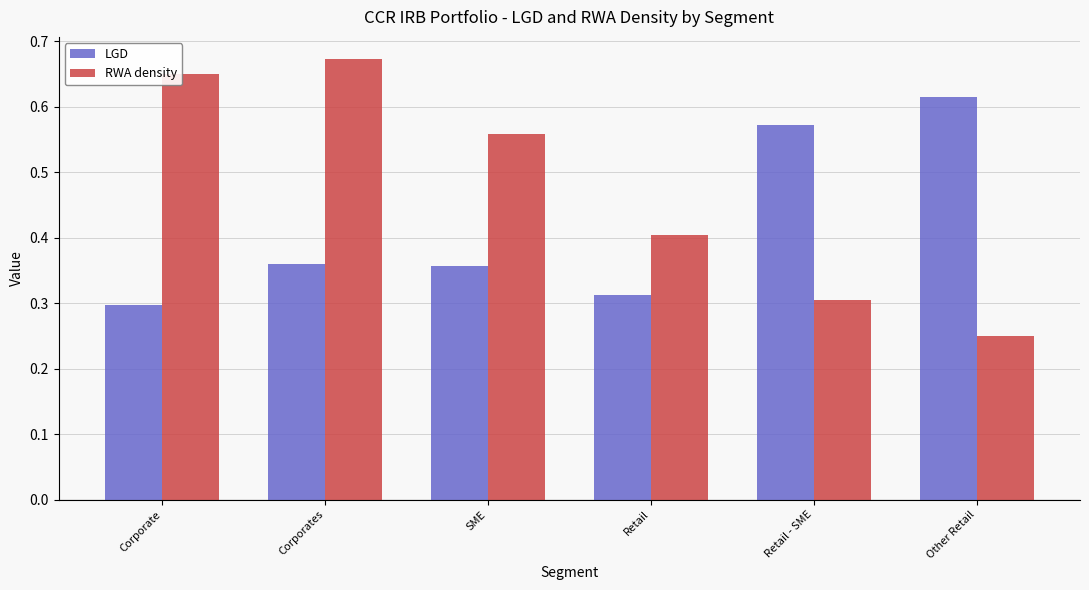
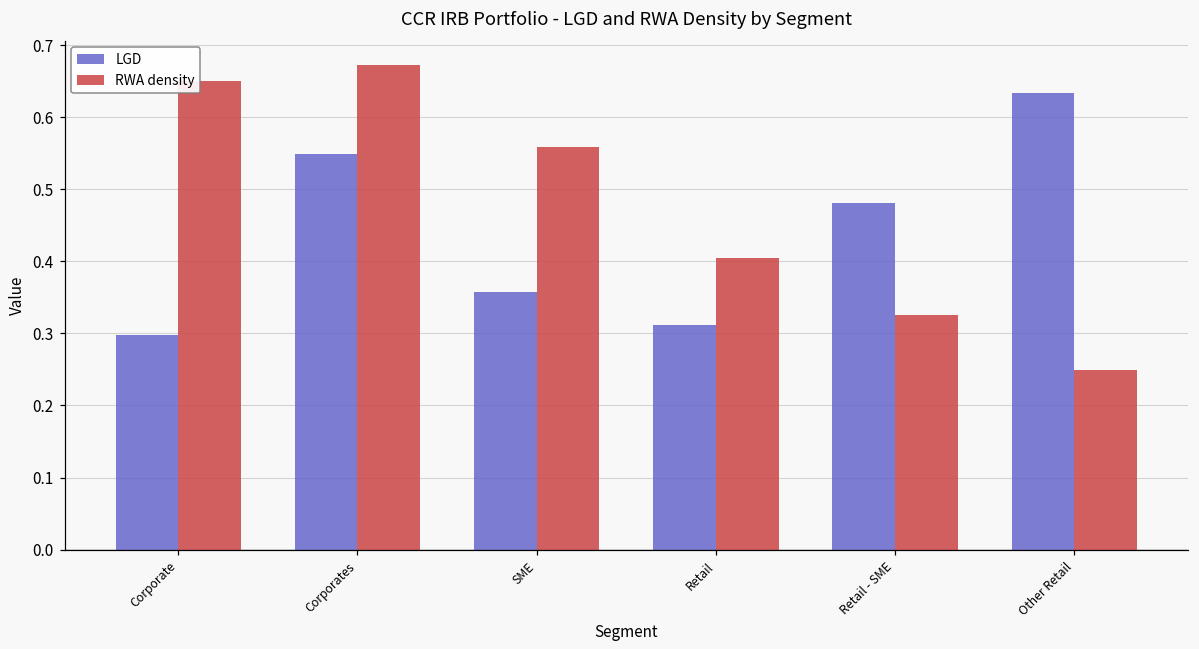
  {
    "LGD": {
      "Corporate": 0.30,
-     "Corporates": 0.36,
+     "Corporates": 0.55,
      "SME": 0.36,
      "Retail": 0.31,
-     "Retail - SME": 0.57,
-     "Other Retail": 0.62
+     "Retail - SME": 0.48,
+     "Other Retail": 0.63
    },
    "RWA density": {
      "Corporate": 0.65,
      "Corporates": 0.67,
      "SME": 0.56,
      "Retail": 0.40,
-     "Retail - SME": 0.31,
+     "Retail - SME": 0.33,
      "Other Retail": 0.25
    }
  }
